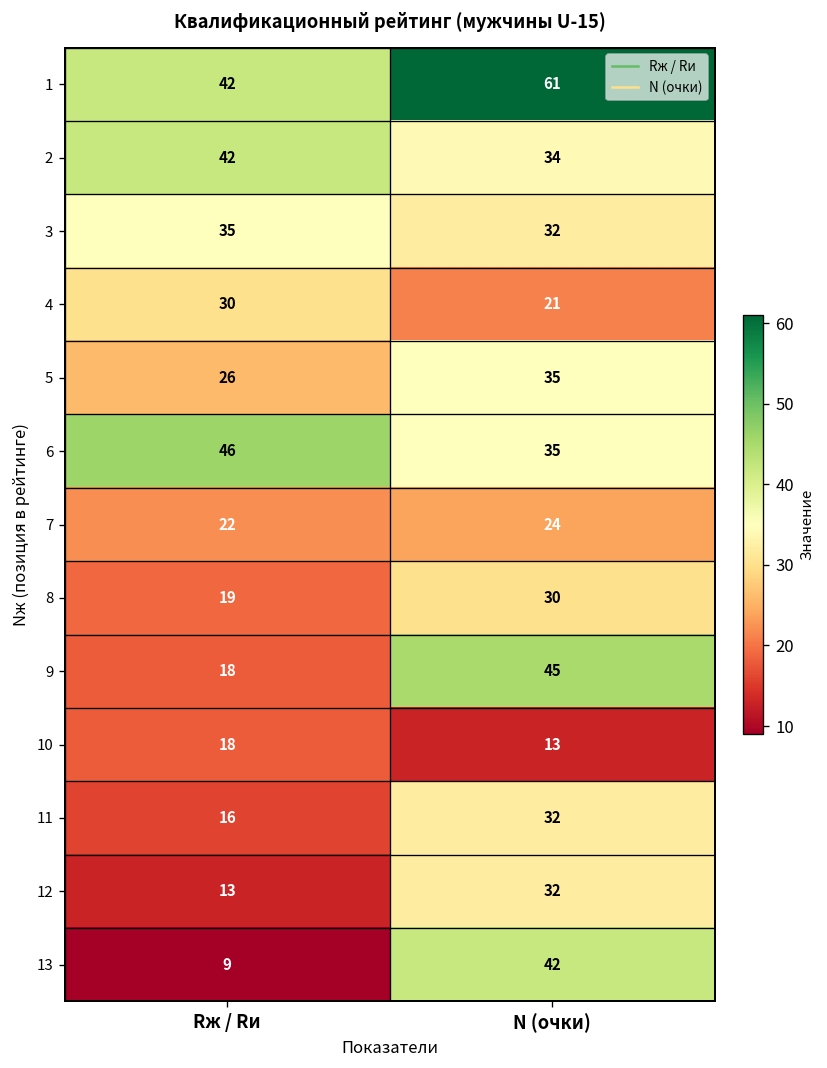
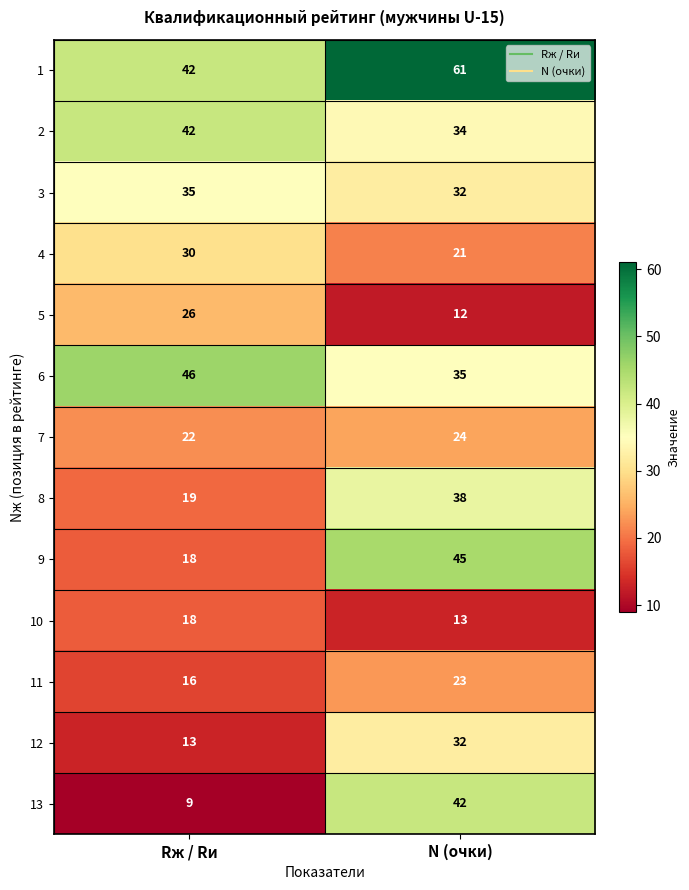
  {
    "1": {
      "Rж / Rи": 42,
      "N (очки)": 61
    },
    "2": {
      "Rж / Rи": 42,
      "N (очки)": 34
    },
    "3": {
      "Rж / Rи": 35,
      "N (очки)": 32
    },
    "4": {
      "Rж / Rи": 30,
      "N (очки)": 21
    },
    "5": {
      "Rж / Rи": 26,
-     "N (очки)": 35
+     "N (очки)": 12
    },
    "6": {
      "Rж / Rи": 46,
      "N (очки)": 35
    },
    "7": {
      "Rж / Rи": 22,
      "N (очки)": 24
    },
    "8": {
      "Rж / Rи": 19,
-     "N (очки)": 30
+     "N (очки)": 38
    },
    "9": {
      "Rж / Rи": 18,
      "N (очки)": 45
    },
    "10": {
      "Rж / Rи": 18,
      "N (очки)": 13
    },
    "11": {
      "Rж / Rи": 16,
-     "N (очки)": 32
+     "N (очки)": 23
    },
    "12": {
      "Rж / Rи": 13,
      "N (очки)": 32
    },
    "13": {
      "Rж / Rи": 9,
      "N (очки)": 42
    }
  }
